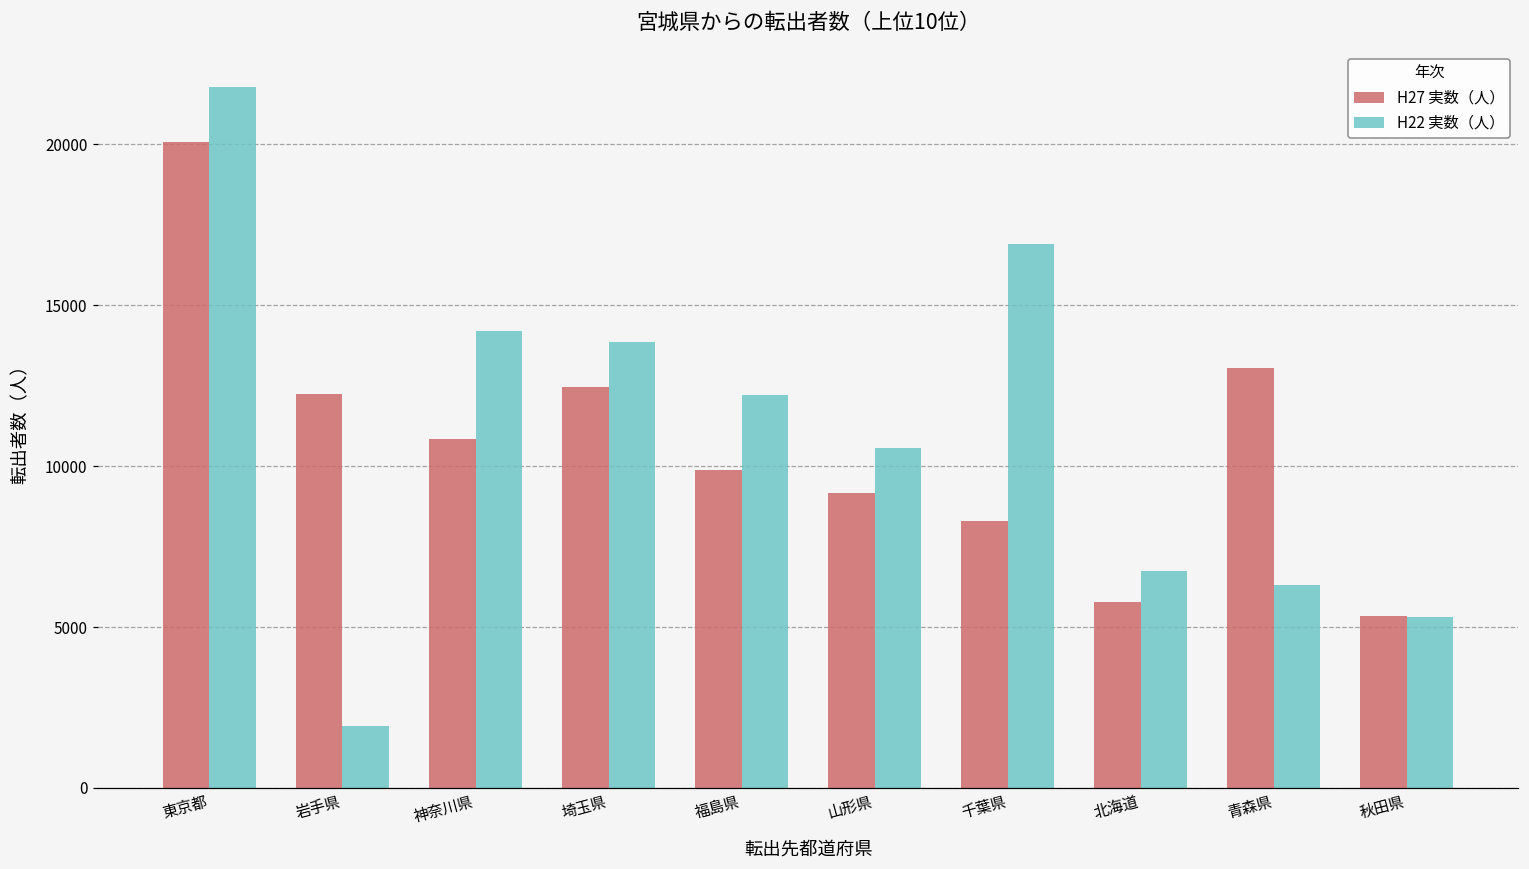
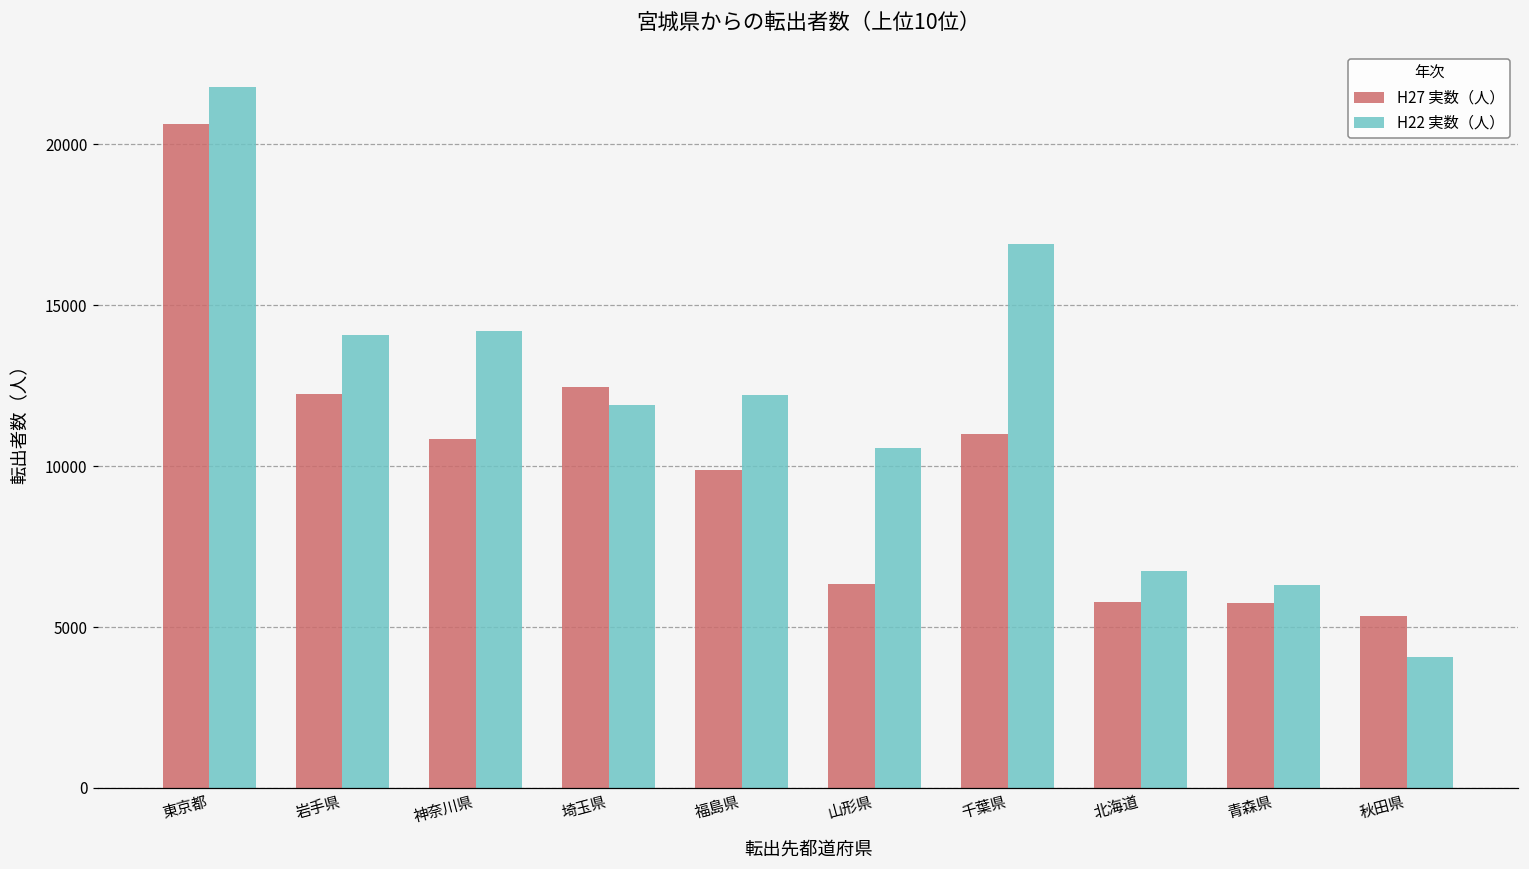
  {
    "H27 実数（人）": {
-     "東京都": 20100,
+     "東京都": 20600,
      "岩手県": 12200,
      "神奈川県": 10900,
      "埼玉県": 12500,
      "福島県": 9900,
-     "山形県": 9200,
-     "千葉県": 8300,
+     "山形県": 6300,
+     "千葉県": 11000,
      "北海道": 5800,
-     "青森県": 13000,
+     "青森県": 5800,
      "秋田県": 5400
    },
    "H22 実数（人）": {
      "東京都": 21800,
-     "岩手県": 1900,
+     "岩手県": 14100,
      "神奈川県": 14200,
-     "埼玉県": 13900,
+     "埼玉県": 11900,
      "福島県": 12200,
      "山形県": 10600,
      "千葉県": 16900,
      "北海道": 6700,
      "青森県": 6300,
-     "秋田県": 5300
+     "秋田県": 4100
    }
  }
